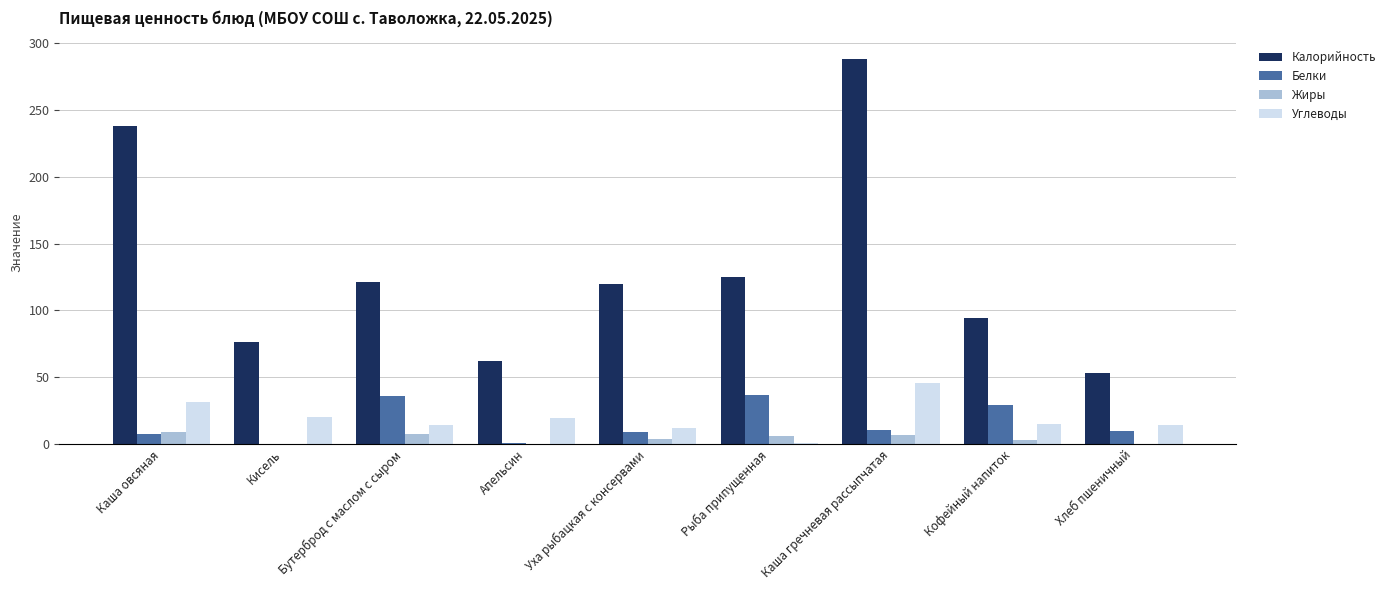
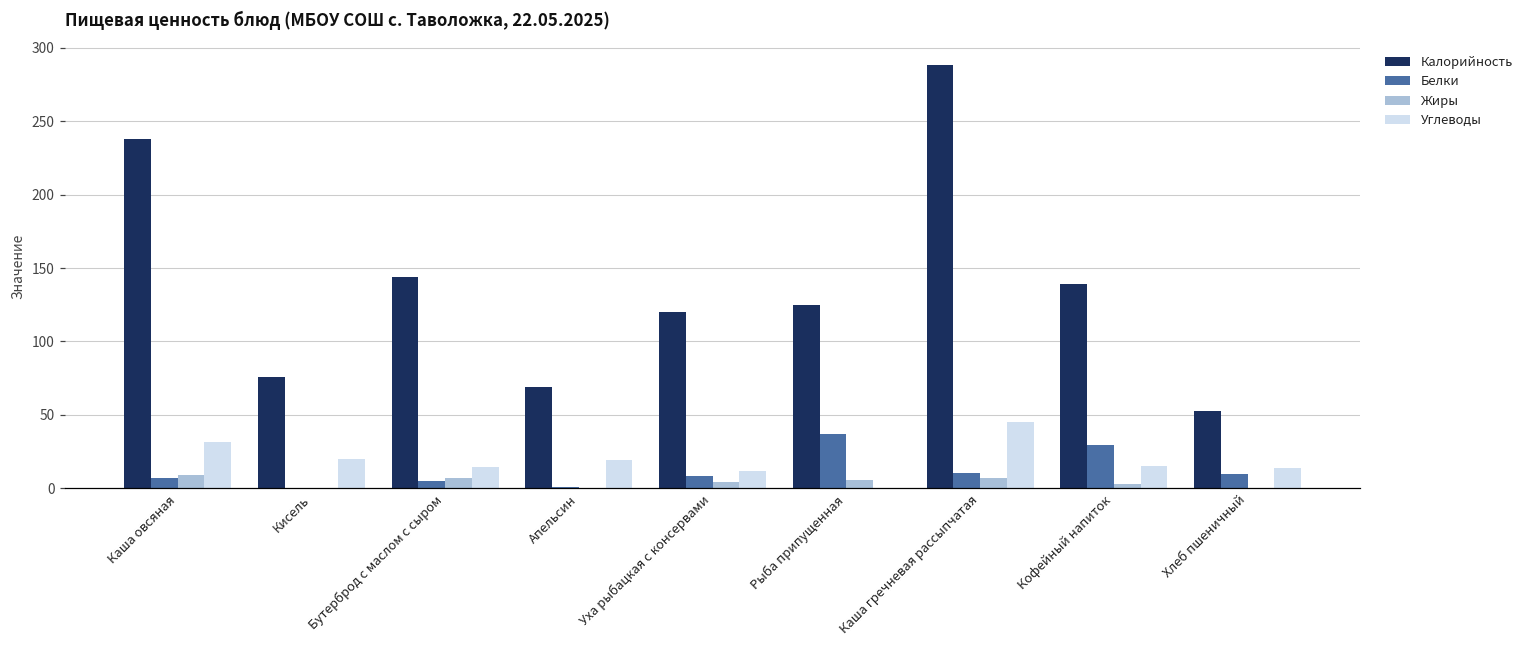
  {
    "Калорийность": {
      "Каша овсяная": 238,
      "Кисель": 76,
-     "Бутерброд с маслом с сыром": 121,
-     "Апельсин": 62,
+     "Бутерброд с маслом с сыром": 144,
+     "Апельсин": 69,
      "Уха рыбацкая с консервами": 120,
      "Рыба припущенная": 125,
      "Каша гречневая рассыпчатая": 288,
-     "Кофейный напиток": 94,
+     "Кофейный напиток": 139,
      "Хлеб пшеничный": 53
    },
    "Белки": {
      "Каша овсяная": 7,
      "Кисель": 0,
-     "Бутерброд с маслом с сыром": 36,
+     "Бутерброд с маслом с сыром": 5,
      "Уха рыбацкая с консервами": 9,
      "Рыба припущенная": 37,
      "Каша гречневая рассыпчатая": 10,
      "Кофейный напиток": 30,
      "Хлеб пшеничный": 10
    }
  }
